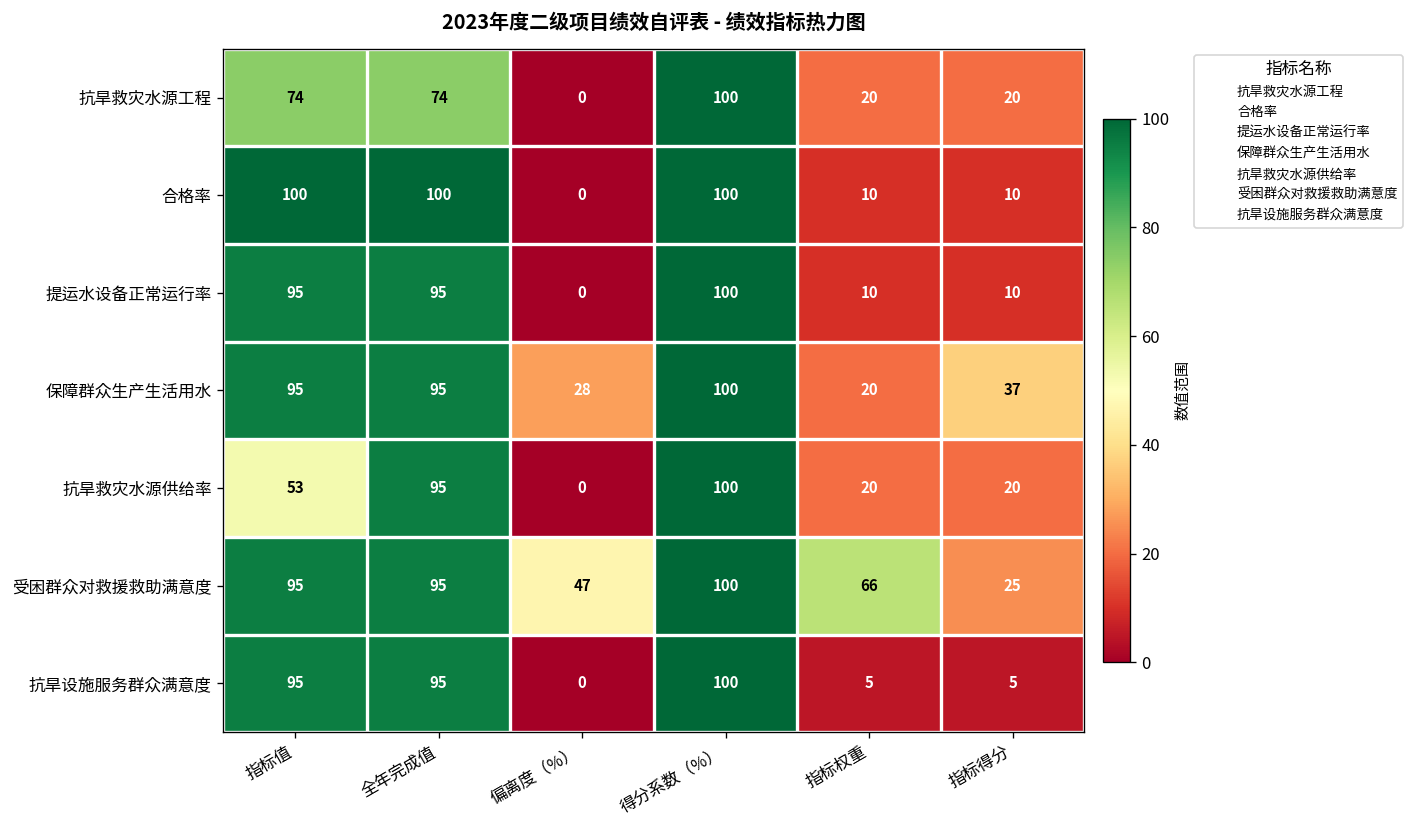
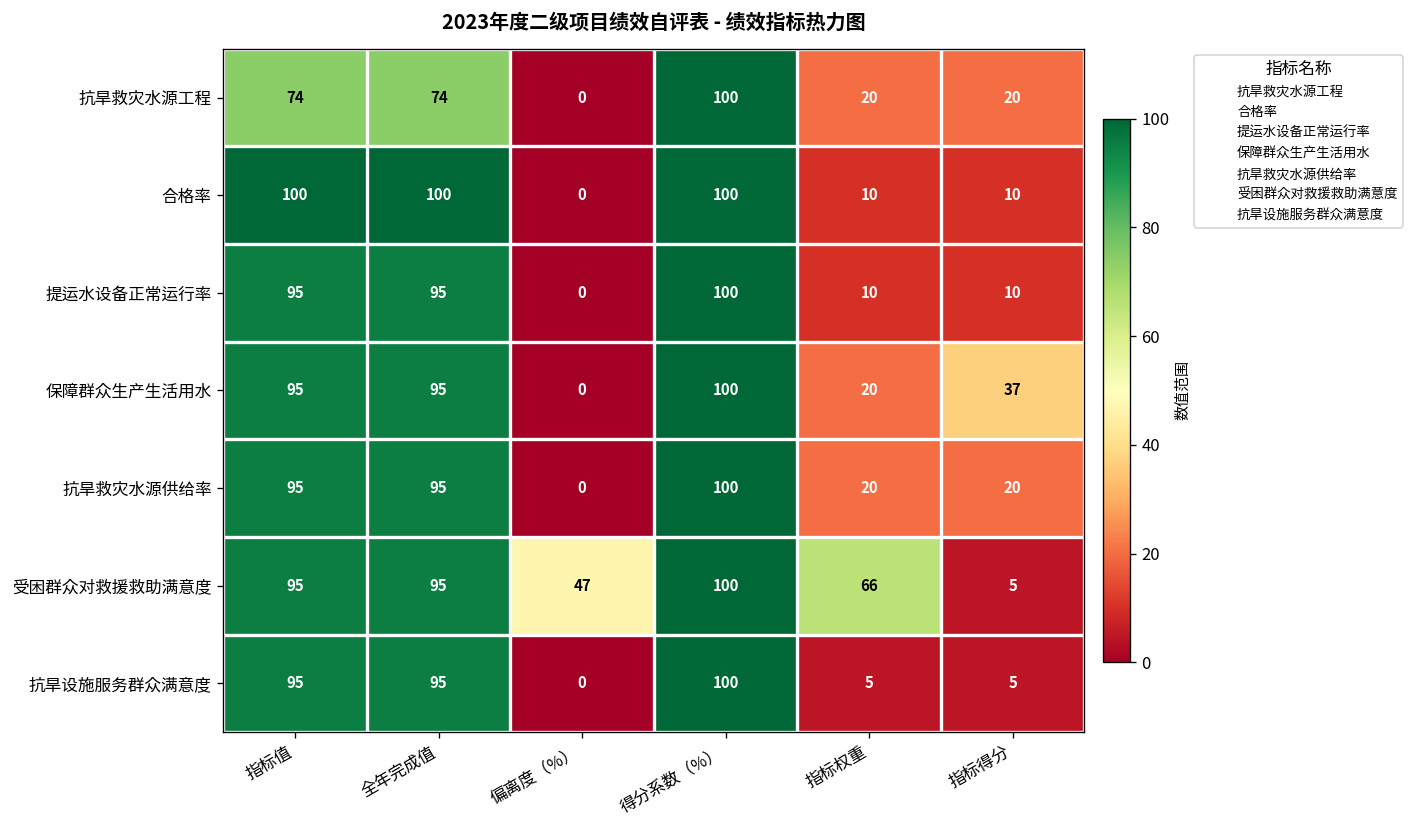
  {
    "抗旱救灾水源工程": {
      "指标值": 74,
      "全年完成值": 74,
      "偏离度（%）": 0,
      "得分系数（%）": 100,
      "指标权重": 20,
      "指标得分": 20
    },
    "合格率": {
      "指标值": 100,
      "全年完成值": 100,
      "偏离度（%）": 0,
      "得分系数（%）": 100,
      "指标权重": 10,
      "指标得分": 10
    },
    "提运水设备正常运行率": {
      "指标值": 95,
      "全年完成值": 95,
      "偏离度（%）": 0,
      "得分系数（%）": 100,
      "指标权重": 10,
      "指标得分": 10
    },
    "保障群众生产生活用水": {
      "指标值": 95,
      "全年完成值": 95,
-     "偏离度（%）": 28,
+     "偏离度（%）": 0,
      "得分系数（%）": 100,
      "指标权重": 20,
      "指标得分": 37
    },
    "抗旱救灾水源供给率": {
-     "指标值": 53,
+     "指标值": 95,
      "全年完成值": 95,
      "偏离度（%）": 0,
      "得分系数（%）": 100,
      "指标权重": 20,
      "指标得分": 20
    },
    "受困群众对救援救助满意度": {
      "指标值": 95,
      "全年完成值": 95,
      "偏离度（%）": 47,
      "得分系数（%）": 100,
      "指标权重": 66,
-     "指标得分": 25
+     "指标得分": 5
    },
    "抗旱设施服务群众满意度": {
      "指标值": 95,
      "全年完成值": 95,
      "偏离度（%）": 0,
      "得分系数（%）": 100,
      "指标权重": 5,
      "指标得分": 5
    }
  }
